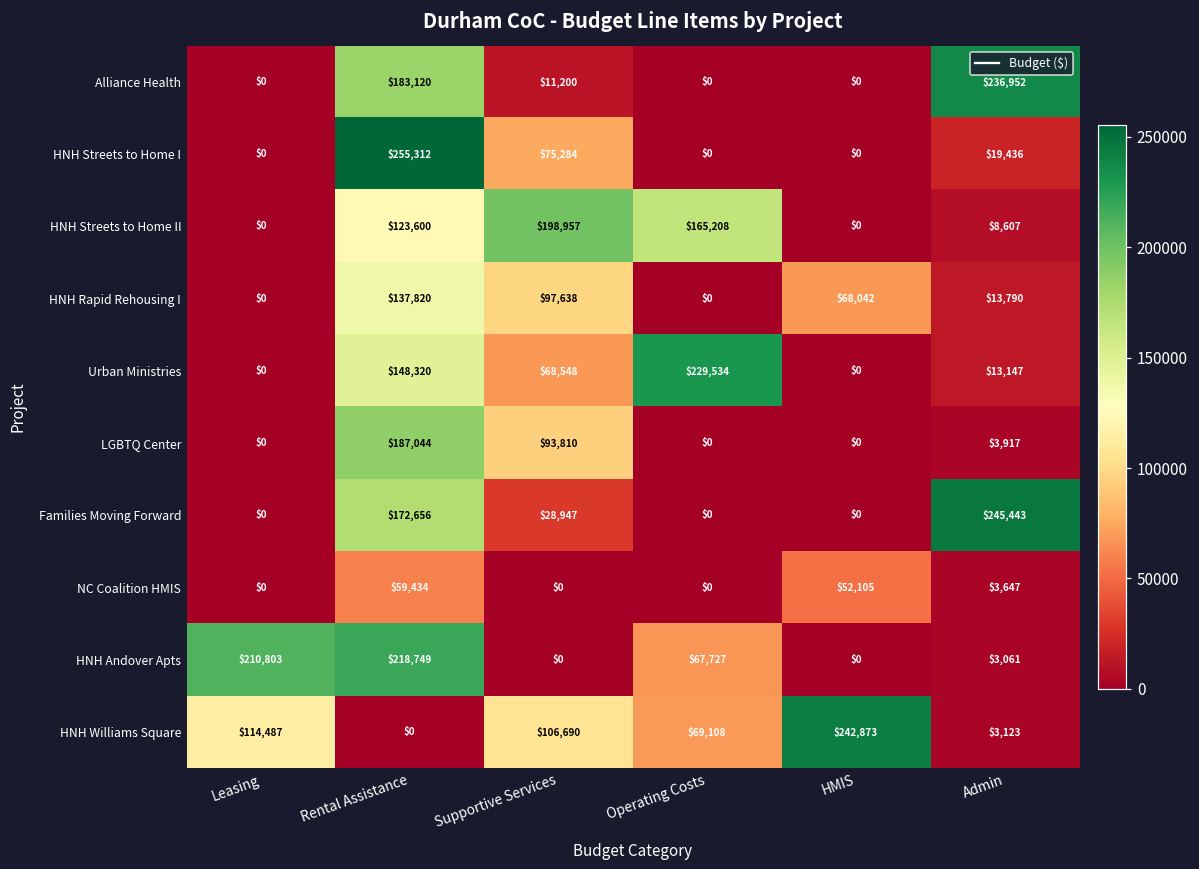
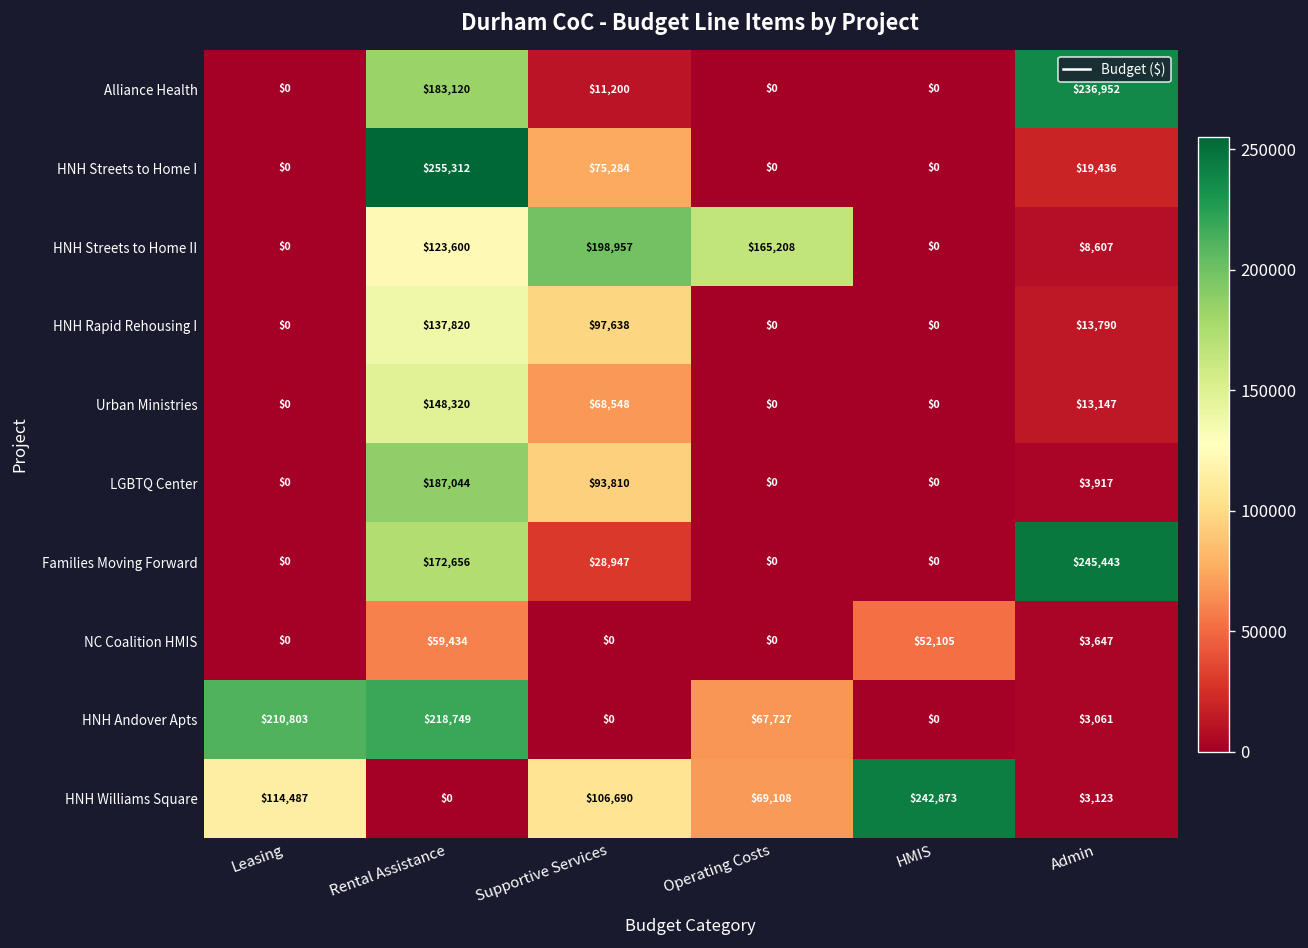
  {
    "Alliance Health": {
      "Leasing": "$0",
      "Rental Assistance": "$183,120",
      "Supportive Services": "$11,200",
      "Operating Costs": "$0",
      "HMIS": "$0",
      "Admin": "$236,952"
    },
    "HNH Streets to Home I": {
      "Leasing": "$0",
      "Rental Assistance": "$255,312",
      "Supportive Services": "$75,284",
      "Operating Costs": "$0",
      "HMIS": "$0",
      "Admin": "$19,436"
    },
    "HNH Streets to Home II": {
      "Leasing": "$0",
      "Rental Assistance": "$123,600",
      "Supportive Services": "$198,957",
      "Operating Costs": "$165,208",
      "HMIS": "$0",
      "Admin": "$8,607"
    },
    "HNH Rapid Rehousing I": {
      "Leasing": "$0",
      "Rental Assistance": "$137,820",
      "Supportive Services": "$97,638",
      "Operating Costs": "$0",
-     "HMIS": "$68,042",
+     "HMIS": "$0",
      "Admin": "$13,790"
    },
    "Urban Ministries": {
      "Leasing": "$0",
      "Rental Assistance": "$148,320",
      "Supportive Services": "$68,548",
-     "Operating Costs": "$229,534",
+     "Operating Costs": "$0",
      "HMIS": "$0",
      "Admin": "$13,147"
    },
    "LGBTQ Center": {
      "Leasing": "$0",
      "Rental Assistance": "$187,044",
      "Supportive Services": "$93,810",
      "Operating Costs": "$0",
      "HMIS": "$0",
      "Admin": "$3,917"
    },
    "Families Moving Forward": {
      "Leasing": "$0",
      "Rental Assistance": "$172,656",
      "Supportive Services": "$28,947",
      "Operating Costs": "$0",
      "HMIS": "$0",
      "Admin": "$245,443"
    },
    "NC Coalition HMIS": {
      "Leasing": "$0",
      "Rental Assistance": "$59,434",
      "Supportive Services": "$0",
      "Operating Costs": "$0",
      "HMIS": "$52,105",
      "Admin": "$3,647"
    },
    "HNH Andover Apts": {
      "Leasing": "$210,803",
      "Rental Assistance": "$218,749",
      "Supportive Services": "$0",
      "Operating Costs": "$67,727",
      "HMIS": "$0",
      "Admin": "$3,061"
    },
    "HNH Williams Square": {
      "Leasing": "$114,487",
      "Rental Assistance": "$0",
      "Supportive Services": "$106,690",
      "Operating Costs": "$69,108",
      "HMIS": "$242,873",
      "Admin": "$3,123"
    }
  }
